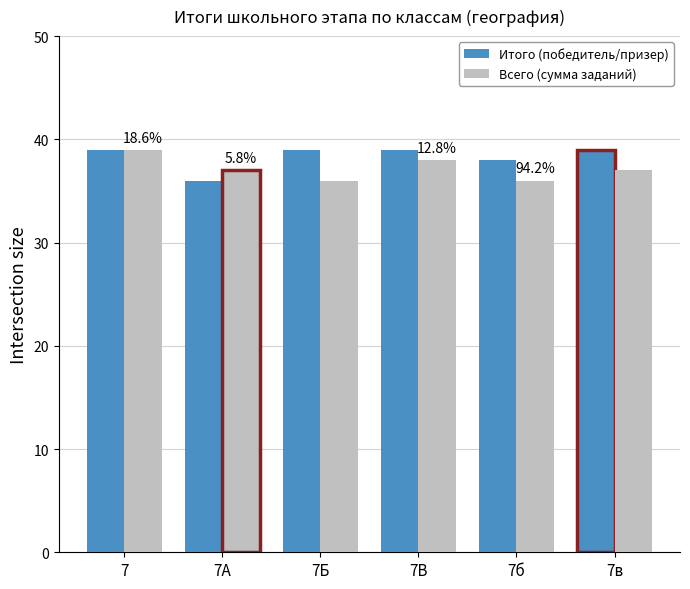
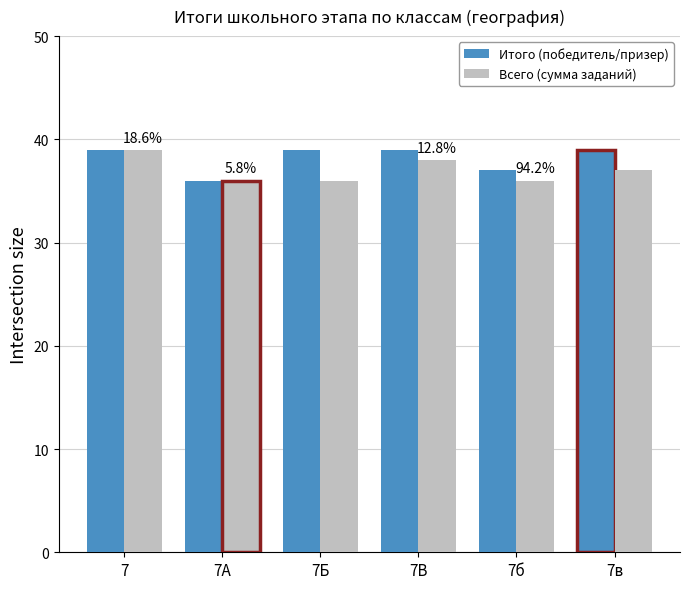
  {
    "Итого (победитель/призер)": {
      "7": 39,
      "7А": 36,
      "7Б": 39,
      "7В": 39,
-     "7б": 38,
+     "7б": 37,
      "7в": 39
    },
    "Всего (сумма заданий)": {
-     "7А": 37,
+     "7А": 36,
      "7Б": 36,
      "7в": 37
    }
  }
